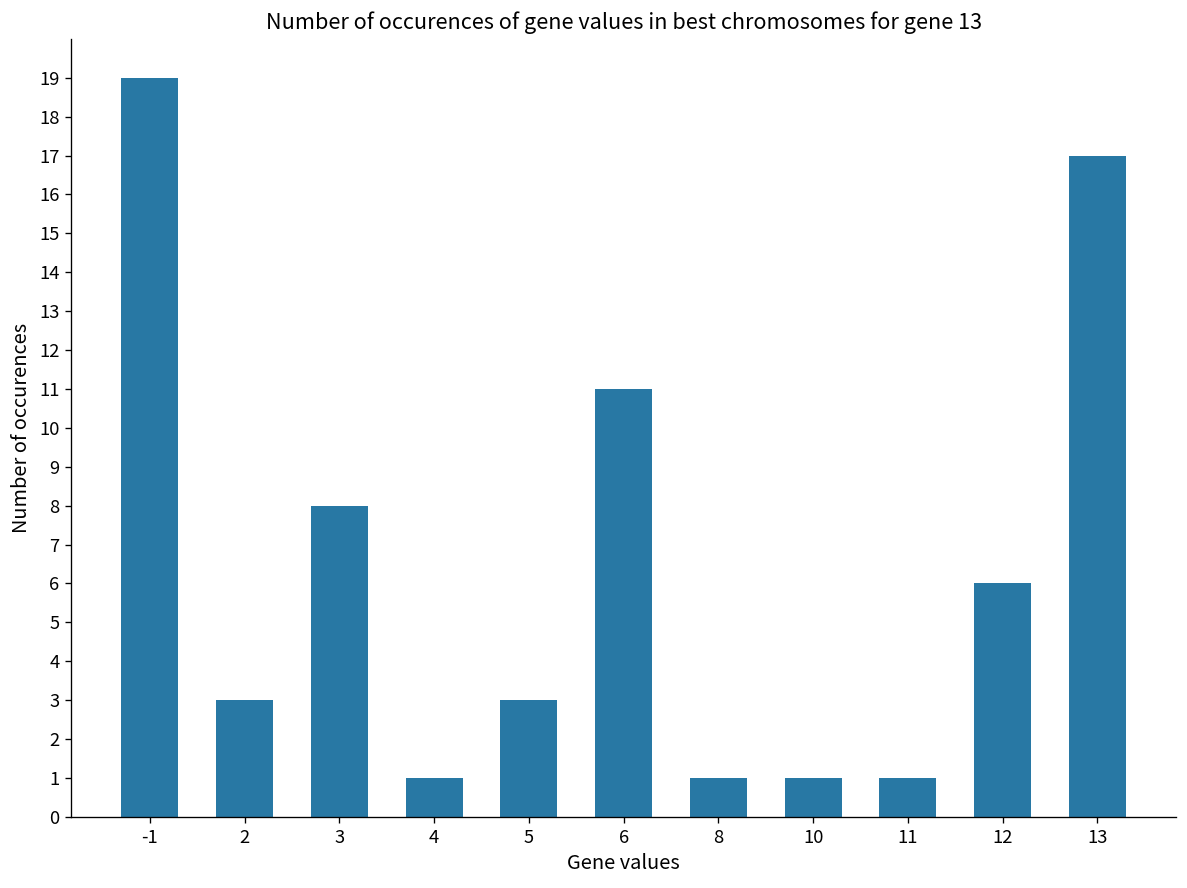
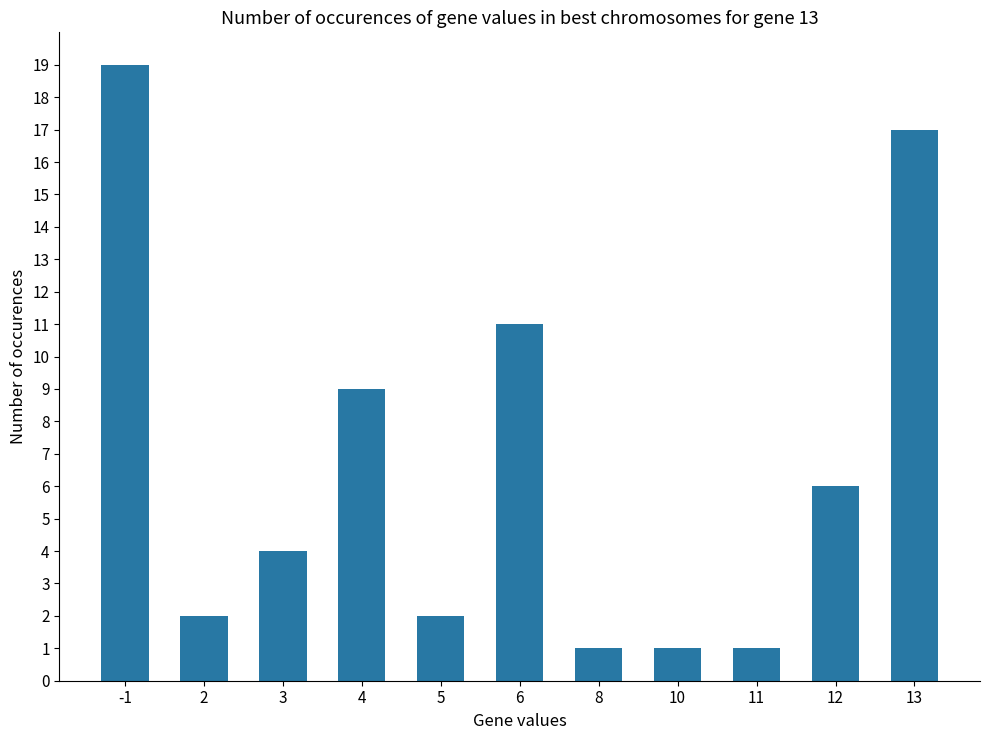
  {
    "-1": 19,
-   "2": 3,
-   "3": 8,
-   "4": 1,
-   "5": 3,
+   "2": 2,
+   "3": 4,
+   "4": 9,
+   "5": 2,
    "6": 11,
    "8": 1,
    "10": 1,
    "11": 1,
    "12": 6,
    "13": 17
  }
